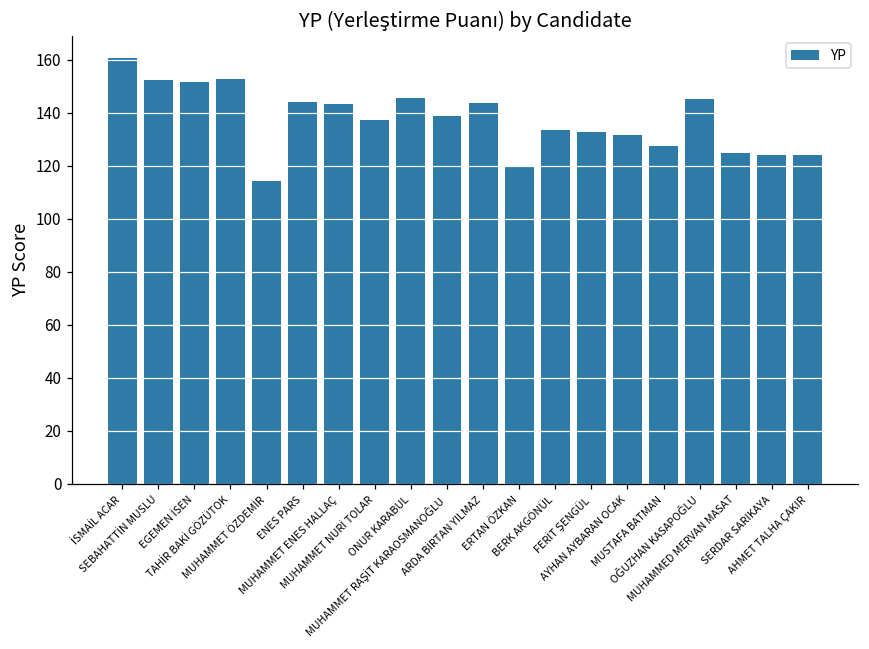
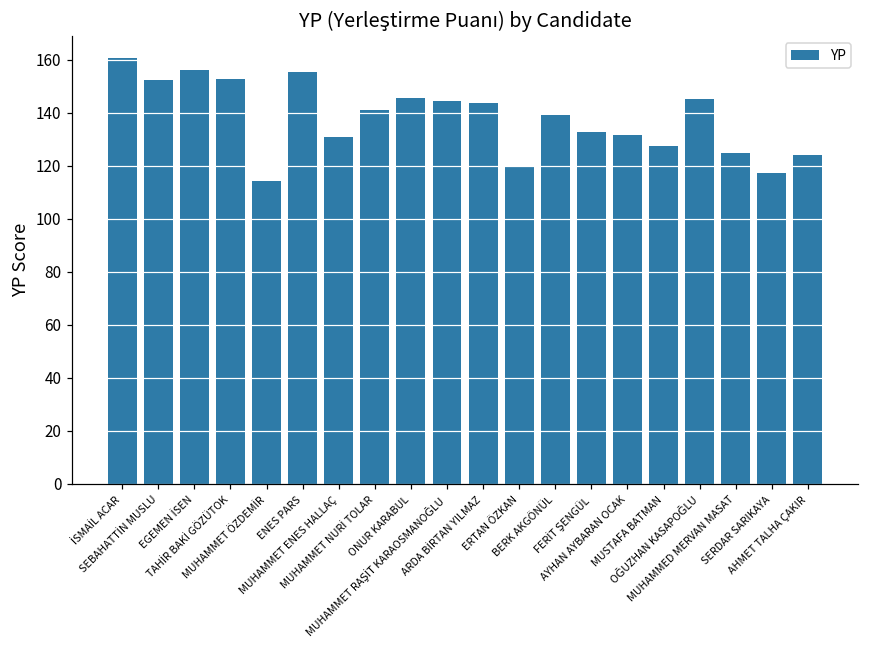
  {
    "İSMAİL ACAR": 161,
    "SEBAHATTİN MUSLU": 152,
-   "EGEMEN İSEN": 152,
+   "EGEMEN İSEN": 156,
    "TAHİR BAKİ GÖZÜTOK": 153,
    "MUHAMMET ÖZDEMİR": 114,
-   "ENES PARS": 144,
-   "MUHAMMET ENES HALLAÇ": 144,
-   "MUHAMMET NURİ TOLAR": 137,
+   "ENES PARS": 156,
+   "MUHAMMET ENES HALLAÇ": 131,
+   "MUHAMMET NURİ TOLAR": 141,
    "ONUR KARABUL": 146,
-   "MUHAMMET RAŞİT KARAOSMANOĞLU": 139,
+   "MUHAMMET RAŞİT KARAOSMANOĞLU": 144,
    "ARDA BİRTAN YILMAZ": 144,
    "ERTAN ÖZKAN": 120,
-   "BERK AKGÖNÜL": 134,
+   "BERK AKGÖNÜL": 139,
    "FERİT ŞENGÜL": 133,
    "AYHAN AYBARAN OCAK": 132,
    "MUSTAFA BATMAN": 128,
    "OĞUZHAN KASAPOĞLU": 145,
    "MUHAMMED MERVAN MASAT": 125,
-   "SERDAR SARIKAYA": 124,
+   "SERDAR SARIKAYA": 117,
    "AHMET TALHA ÇAKIR": 124
  }
